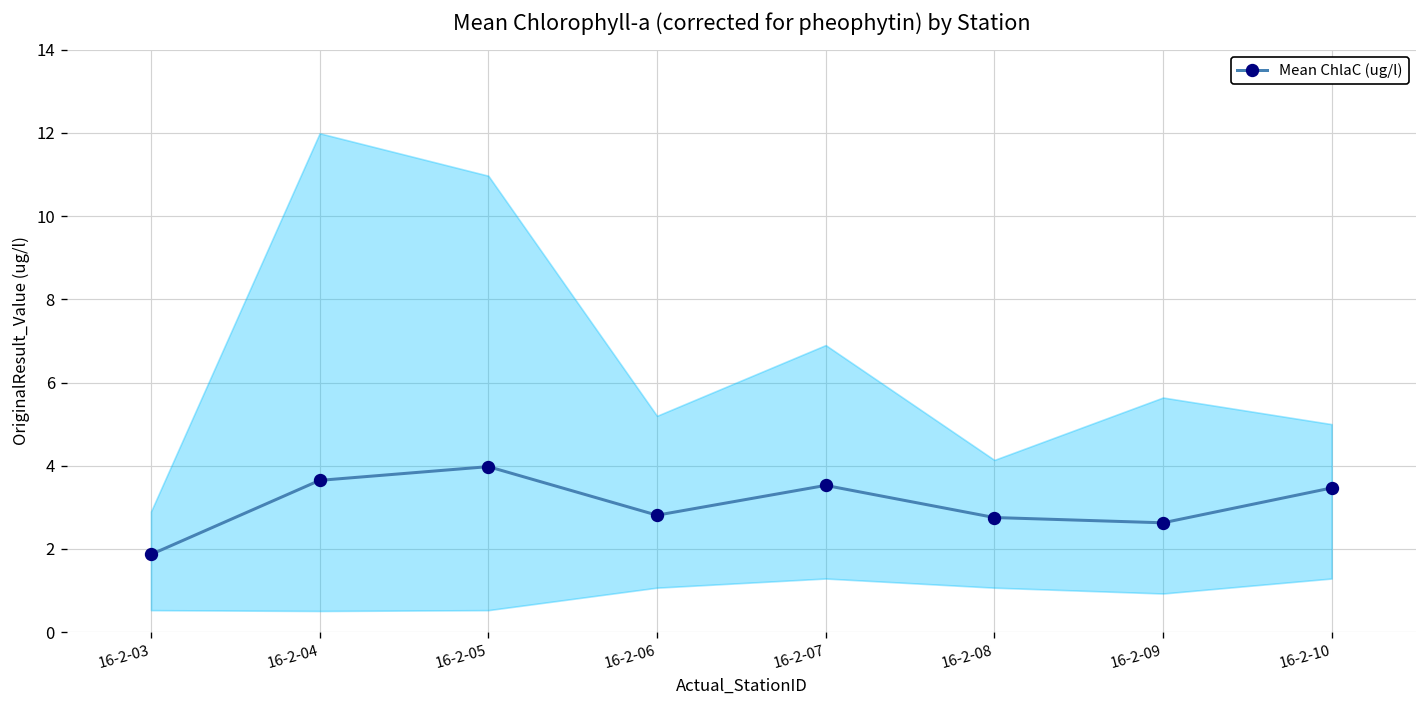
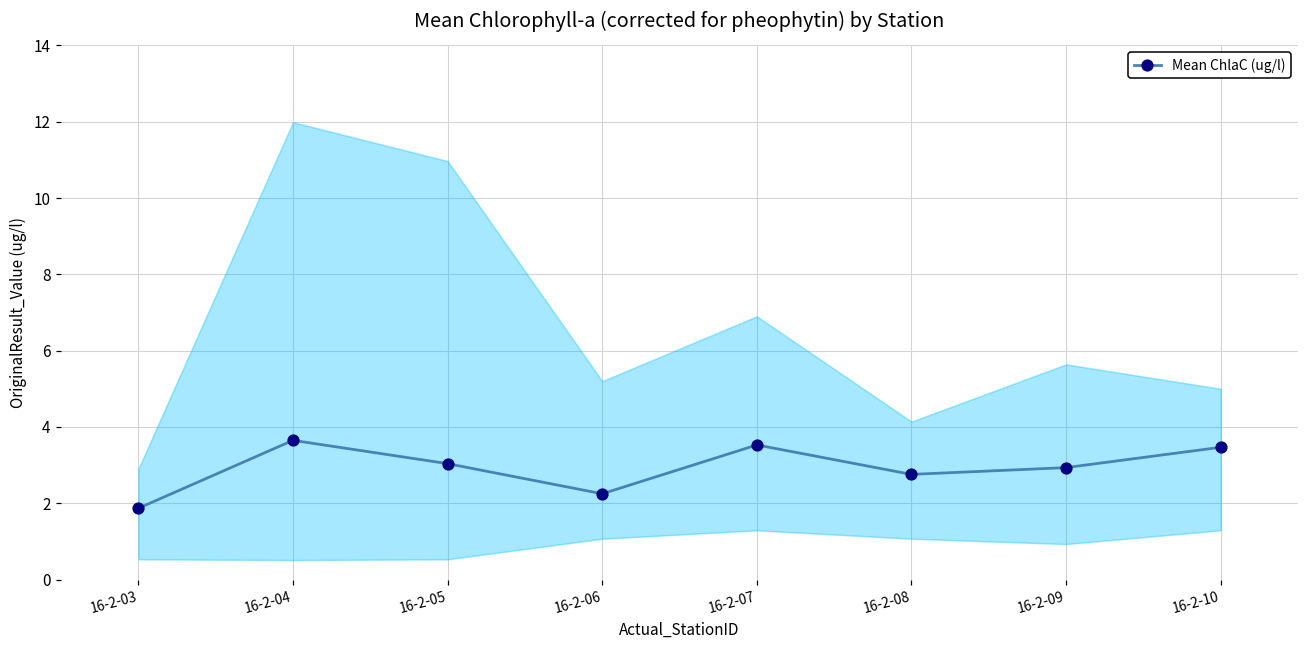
  {
    "Mean ChlaC (ug/l)": {
      "16-2-03": 1.9,
      "16-2-04": 3.6,
-     "16-2-05": 4.0,
-     "16-2-06": 2.8,
+     "16-2-05": 3.0,
+     "16-2-06": 2.2,
      "16-2-07": 3.5,
      "16-2-08": 2.8,
-     "16-2-09": 2.6,
+     "16-2-09": 2.9,
      "16-2-10": 3.5
    }
  }
